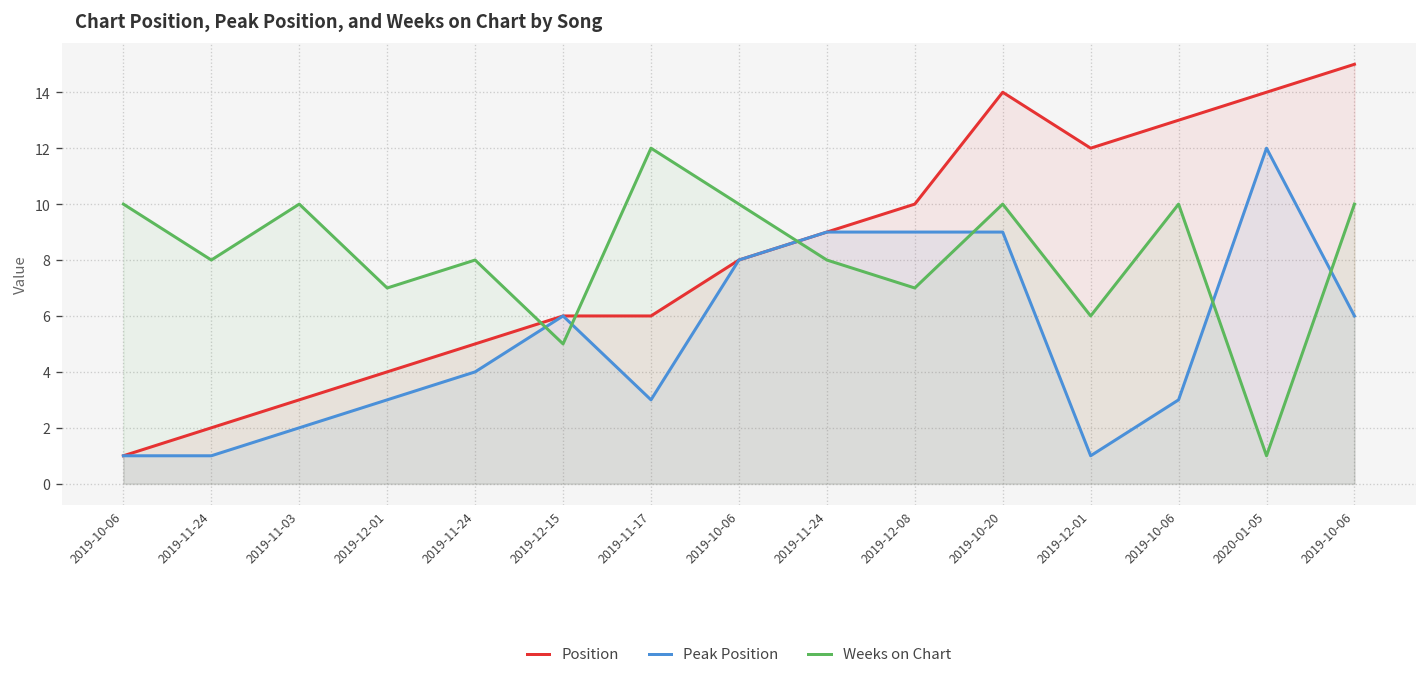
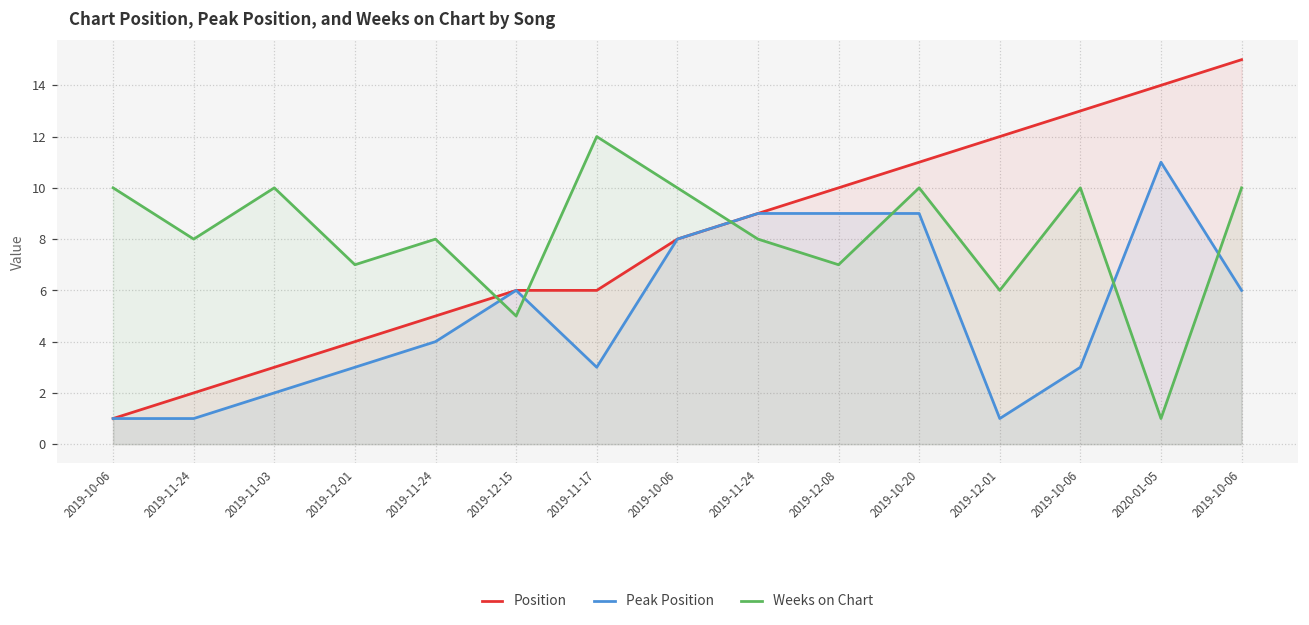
  {
    "Position": {
      "2019-11-03": 3,
      "2019-11-17": 6,
      "2019-12-08": 10,
-     "2019-10-20": 14,
+     "2019-10-20": 11,
      "2020-01-05": 14
    },
    "Peak Position": {
      "2019-11-03": 2,
      "2019-11-17": 3,
      "2019-12-08": 9,
      "2019-10-20": 9,
-     "2020-01-05": 12
+     "2020-01-05": 11
    },
    "Weeks on Chart": {
      "2019-11-03": 10,
      "2019-12-15": 5,
      "2019-11-17": 12,
      "2019-12-08": 7,
      "2019-10-20": 10,
      "2020-01-05": 1
    }
  }
